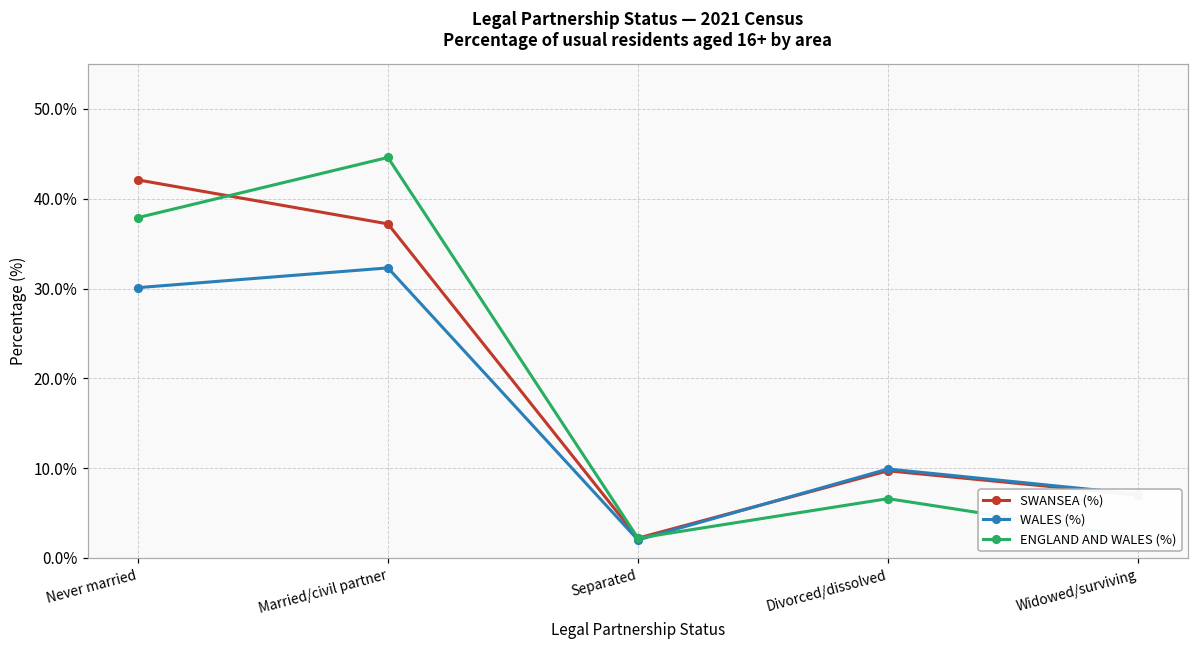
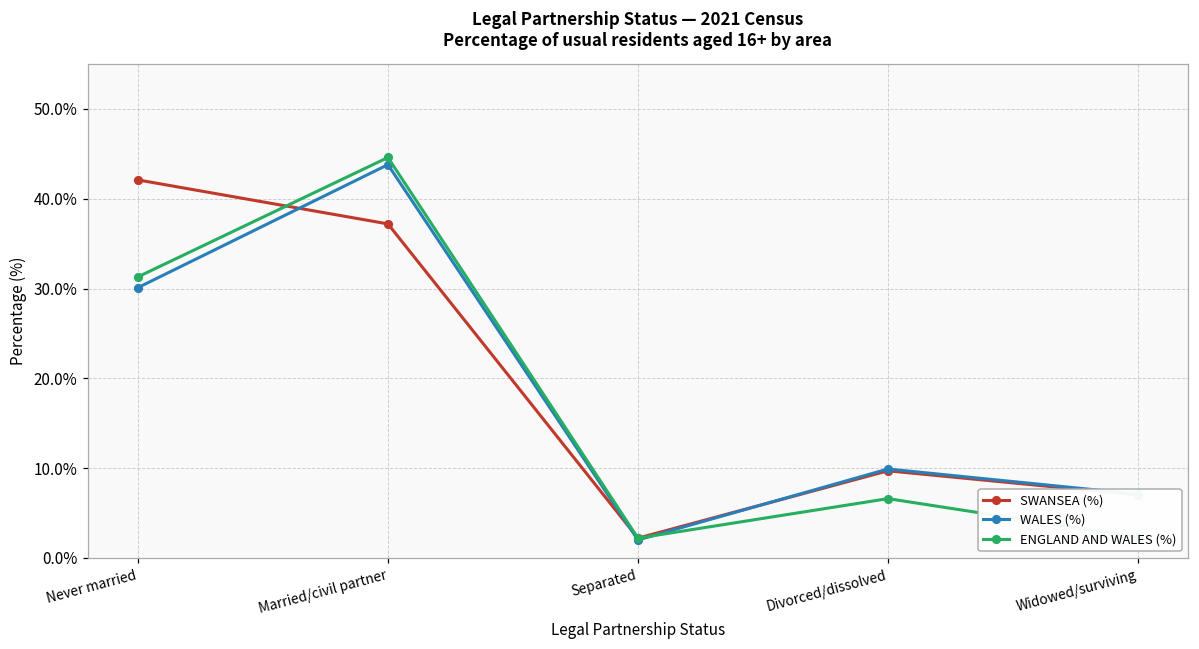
  {
    "SWANSEA (%)": {
      "Never married": "42%",
      "Married/civil partner": "37%"
    },
    "WALES (%)": {
      "Never married": "30%",
-     "Married/civil partner": "32%"
+     "Married/civil partner": "44%"
    },
    "ENGLAND AND WALES (%)": {
-     "Never married": "38%",
+     "Never married": "31%",
      "Married/civil partner": "45%",
      "Divorced/dissolved": "7%"
    }
  }
